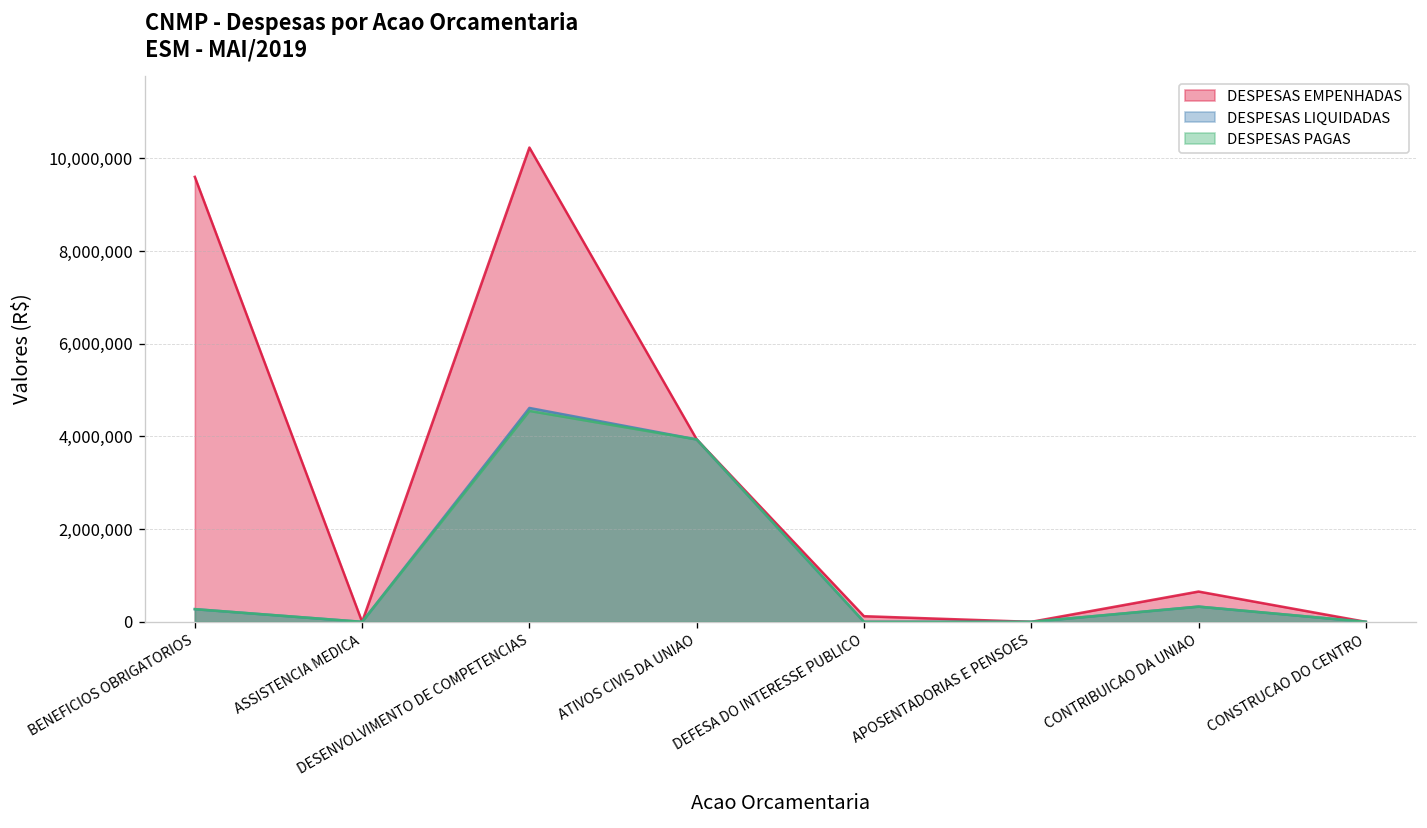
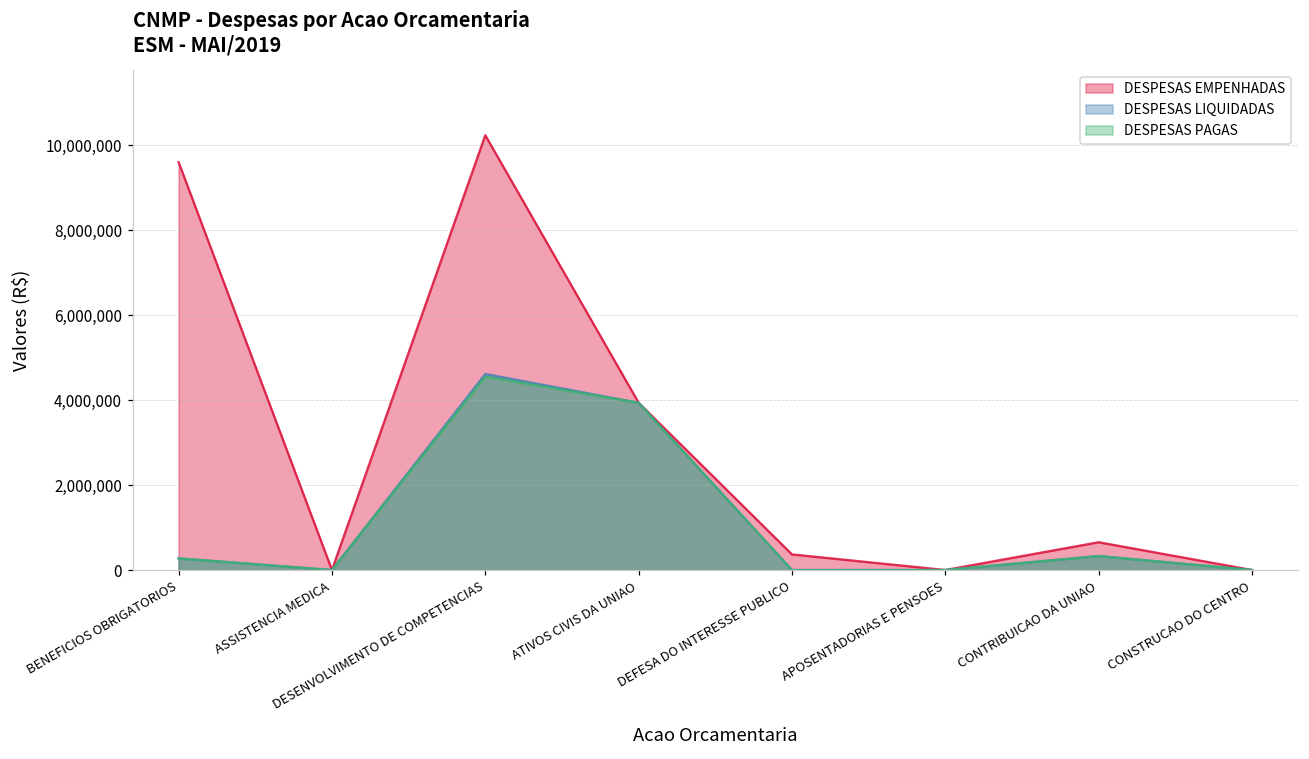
  {
    "DESPESAS EMPENHADAS": {
      "BENEFICIOS OBRIGATORIOS": "9,600,000",
      "DESENVOLVIMENTO DE COMPETENCIAS": "10,200,000",
-     "DEFESA DO INTERESSE PUBLICO": "100,000",
+     "DEFESA DO INTERESSE PUBLICO": "400,000",
      "CONTRIBUICAO DA UNIAO": "700,000"
    }
  }
